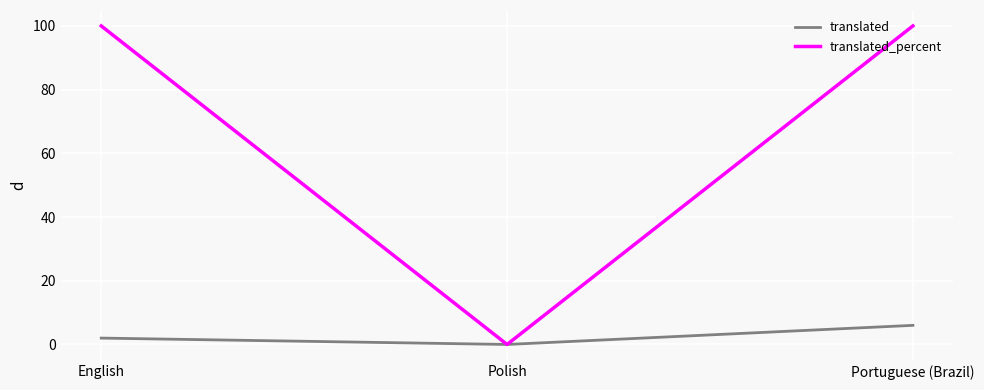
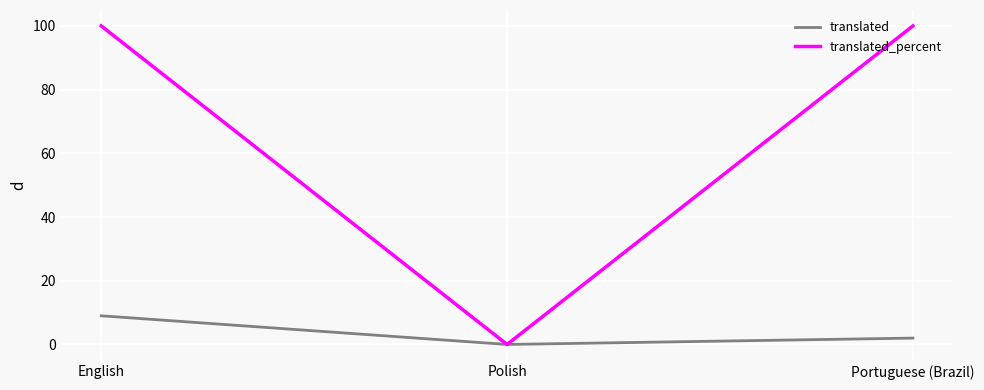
  {
    "translated": {
-     "English": 2,
-     "Portuguese (Brazil)": 6
+     "English": 9,
+     "Portuguese (Brazil)": 2
    },
    "translated_percent": {
      "English": 100,
      "Portuguese (Brazil)": 100
    }
  }
